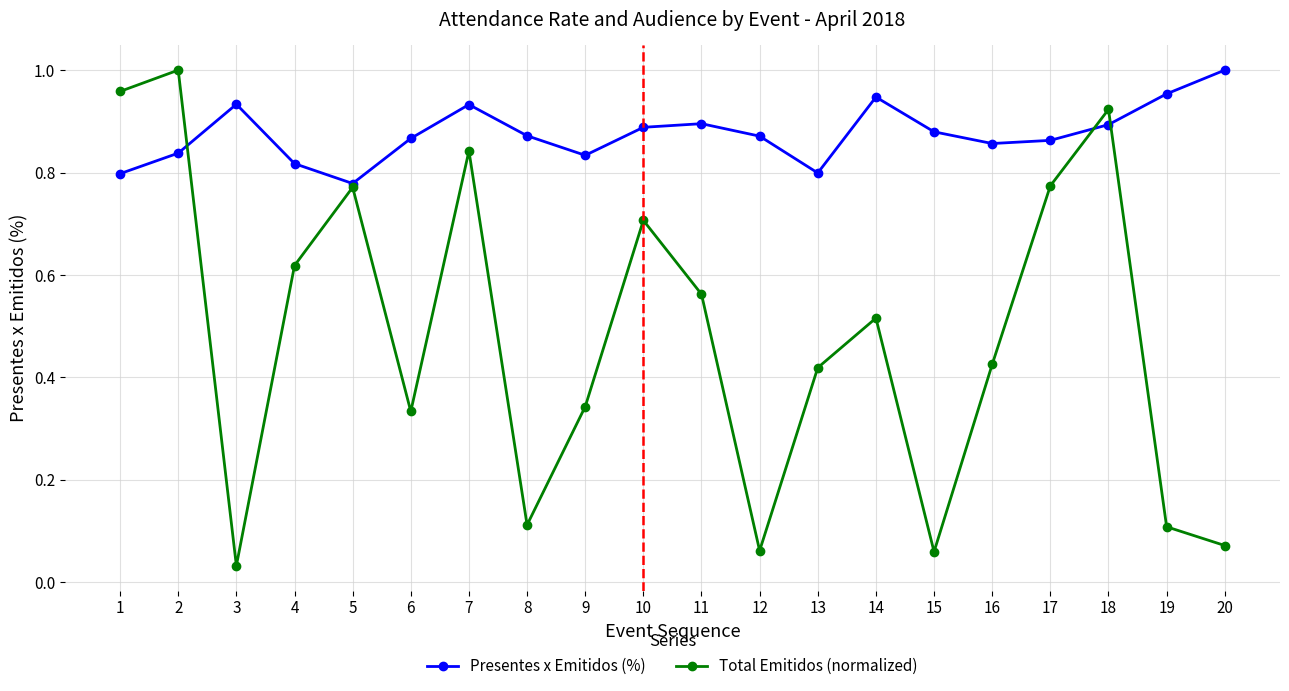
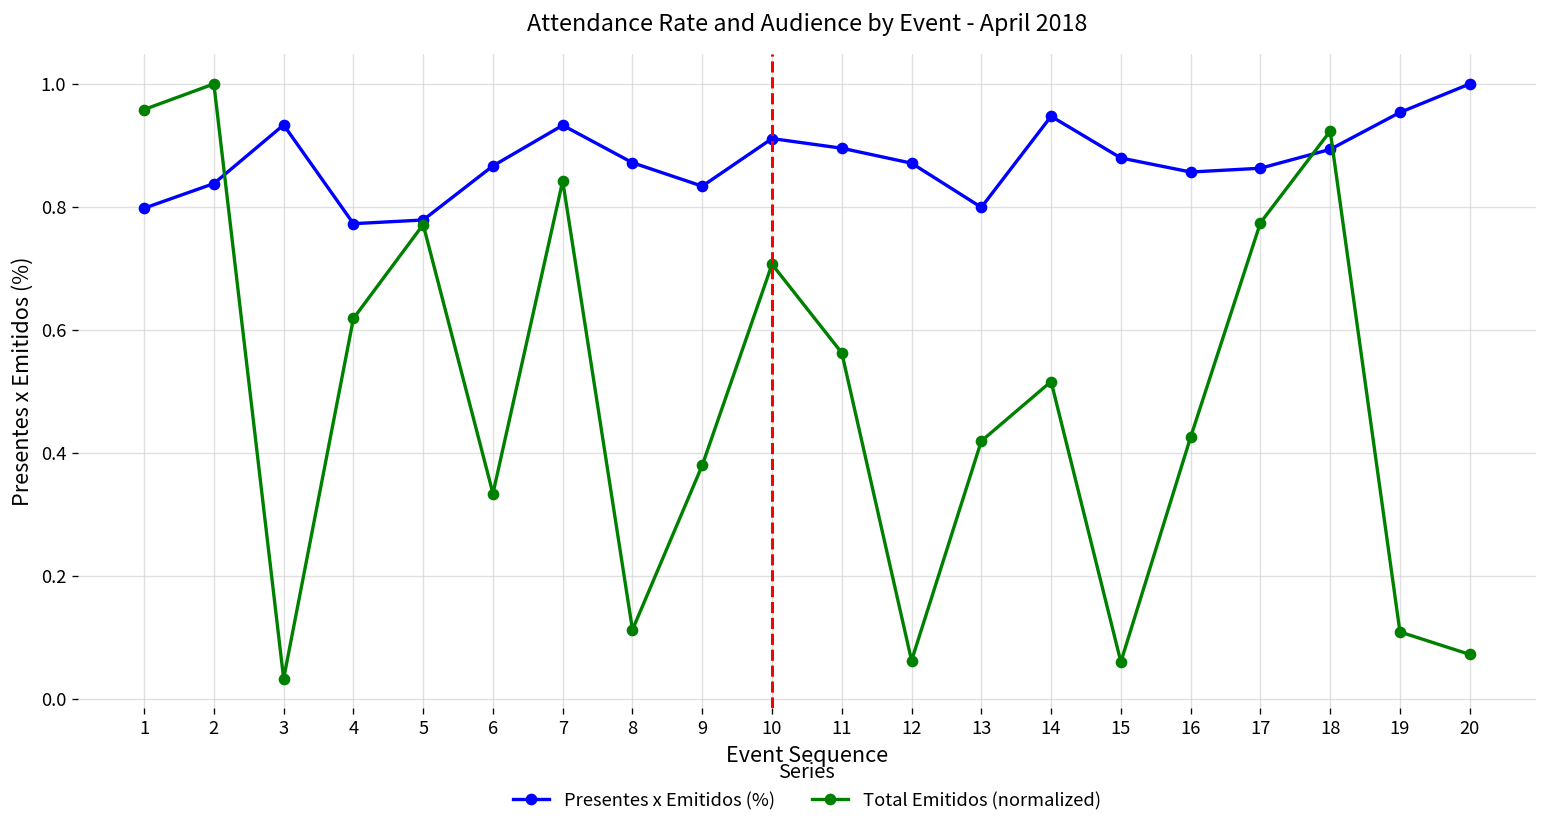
  {
    "Presentes x Emitidos (%)": {
      "1": 0.80,
      "2": 0.84,
      "3": 0.93,
-     "4": 0.82,
+     "4": 0.77,
      "5": 0.78,
      "6": 0.87,
      "7": 0.93,
      "8": 0.87,
      "9": 0.83,
-     "10": 0.89,
+     "10": 0.91,
      "11": 0.90,
      "12": 0.87,
      "13": 0.80,
      "14": 0.95,
      "15": 0.88,
      "16": 0.86,
      "17": 0.86,
      "18": 0.89,
      "19": 0.95,
      "20": 1.00
    },
    "Total Emitidos (normalized)": {
      "1": 0.96,
      "2": 1.00,
      "3": 0.03,
      "4": 0.62,
      "5": 0.77,
      "6": 0.33,
      "7": 0.84,
      "8": 0.11,
-     "9": 0.34,
+     "9": 0.38,
      "10": 0.71,
      "11": 0.56,
      "12": 0.06,
      "13": 0.42,
      "14": 0.52,
      "15": 0.06,
      "16": 0.43,
      "17": 0.77,
      "18": 0.92,
      "19": 0.11,
      "20": 0.07
    }
  }
